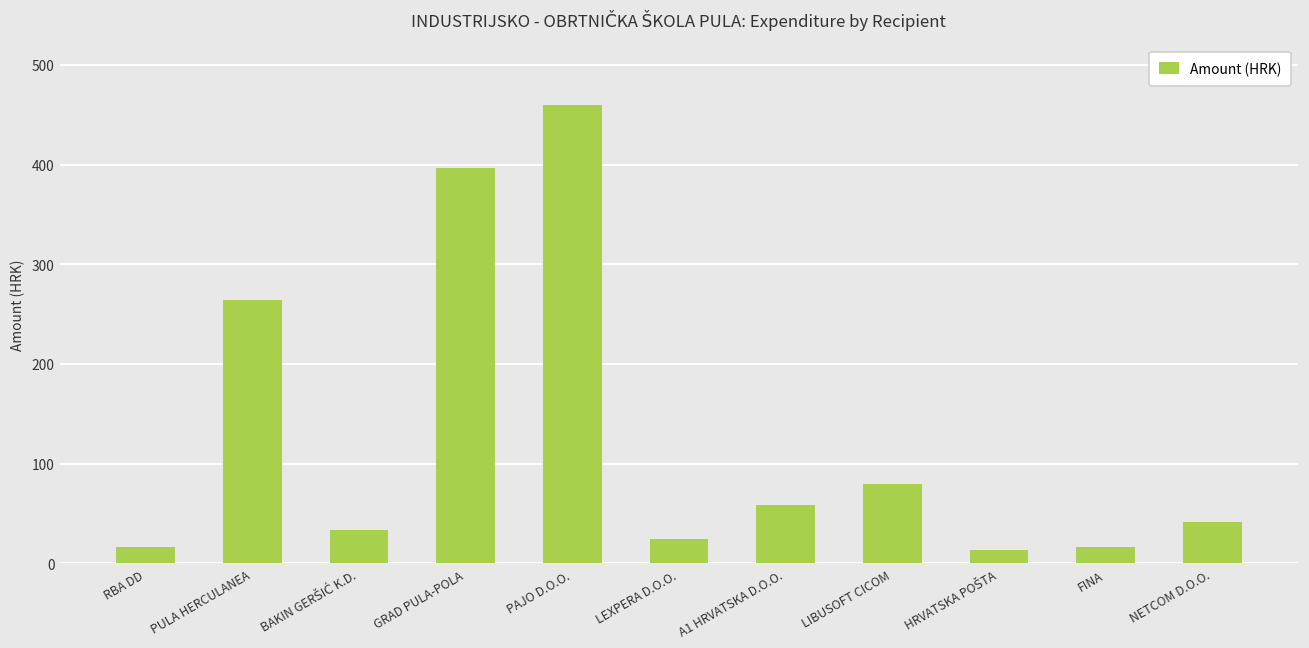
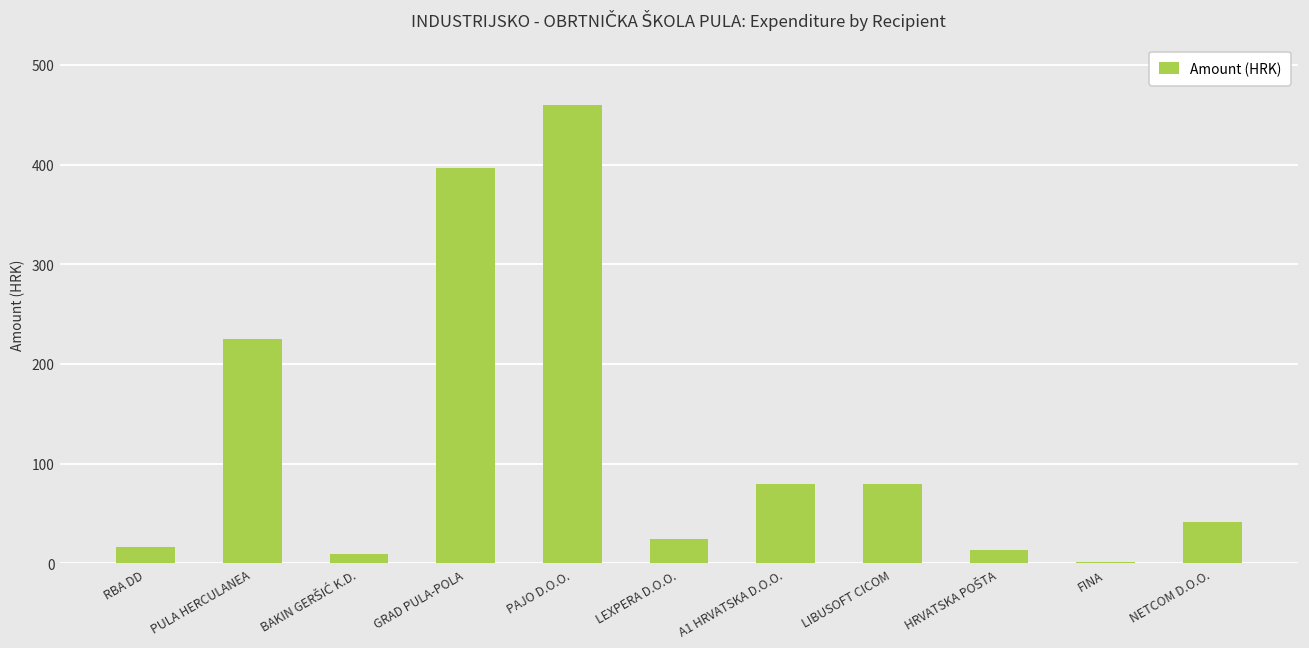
  {
    "RBA DD": 20,
-   "PULA HERCULANEA": 260,
-   "BAKIN GERŠIĆ K.D.": 30,
+   "PULA HERCULANEA": 220,
+   "BAKIN GERŠIĆ K.D.": 10,
    "GRAD PULA-POLA": 400,
    "PAJO D.O.O.": 460,
    "LEXPERA D.O.O.": 20,
-   "A1 HRVATSKA D.O.O.": 60,
+   "A1 HRVATSKA D.O.O.": 80,
    "LIBUSOFT CICOM": 80,
    "HRVATSKA POŠTA": 10,
-   "FINA": 20,
+   "FINA": 0,
    "NETCOM D.O.O.": 40
  }
